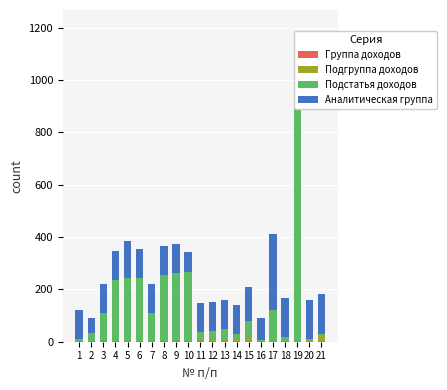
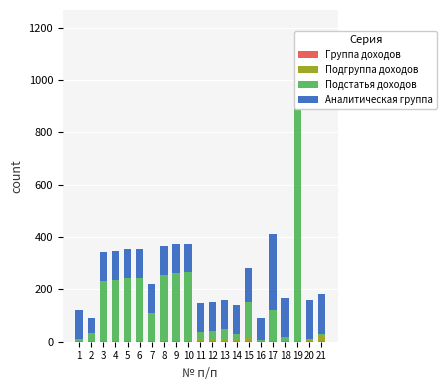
  {
    "Подгруппа доходов": {
      "15": 10,
      "21": 20
    },
    "Подстатья доходов": {
      "1": 10,
      "2": 30,
-     "3": 110,
+     "3": 230,
      "4": 230,
      "5": 240,
      "6": 240,
      "7": 110,
      "8": 250,
      "9": 260,
      "10": 260,
      "11": 30,
      "12": 30,
      "13": 40,
      "14": 20,
-     "15": 70,
+     "15": 140,
      "17": 120,
      "18": 10,
      "20": 0,
      "21": 10
    },
    "Аналитическая группа": {
      "1": 110,
      "2": 60,
      "3": 110,
      "4": 110,
-     "5": 140,
+     "5": 110,
      "6": 110,
      "7": 110,
      "8": 110,
      "9": 110,
-     "10": 80,
+     "10": 110,
      "11": 110,
      "12": 110,
      "13": 110,
      "14": 110,
      "15": 130,
      "16": 80,
      "17": 290,
      "18": 150,
      "20": 150,
      "21": 150
    }
  }
